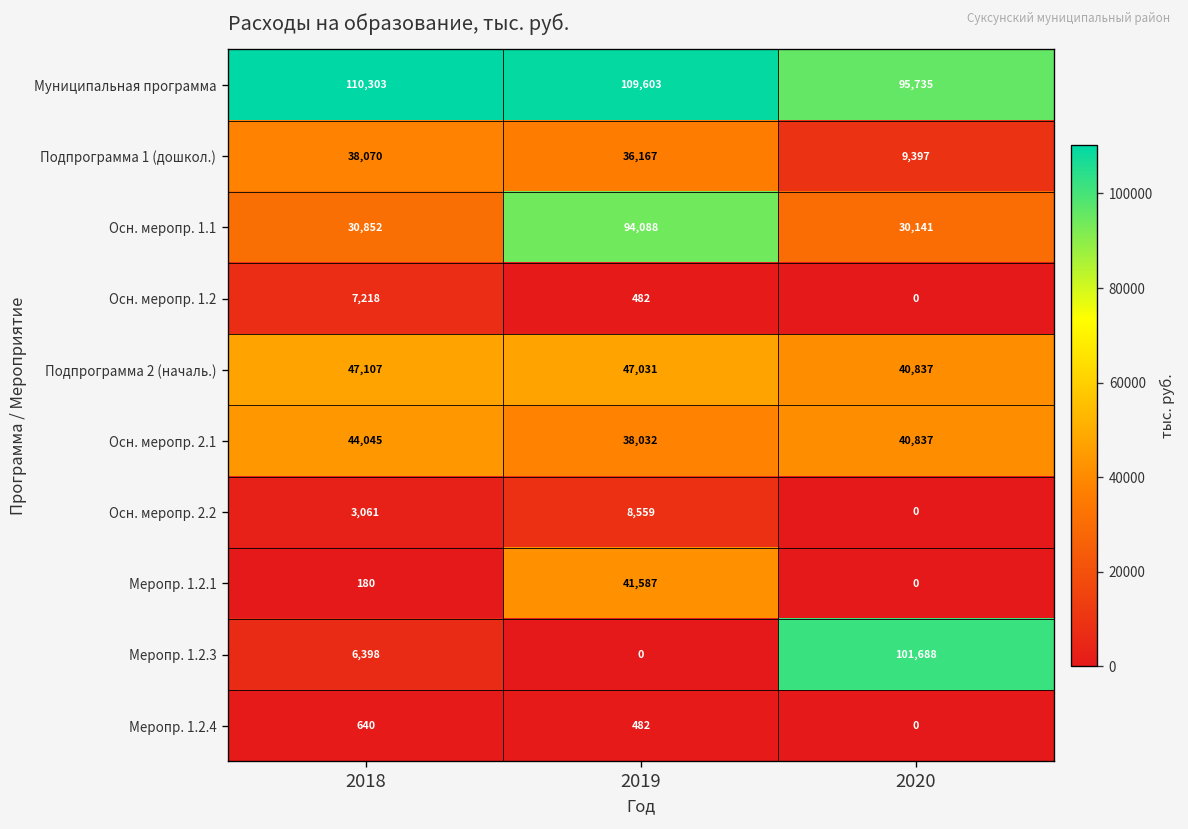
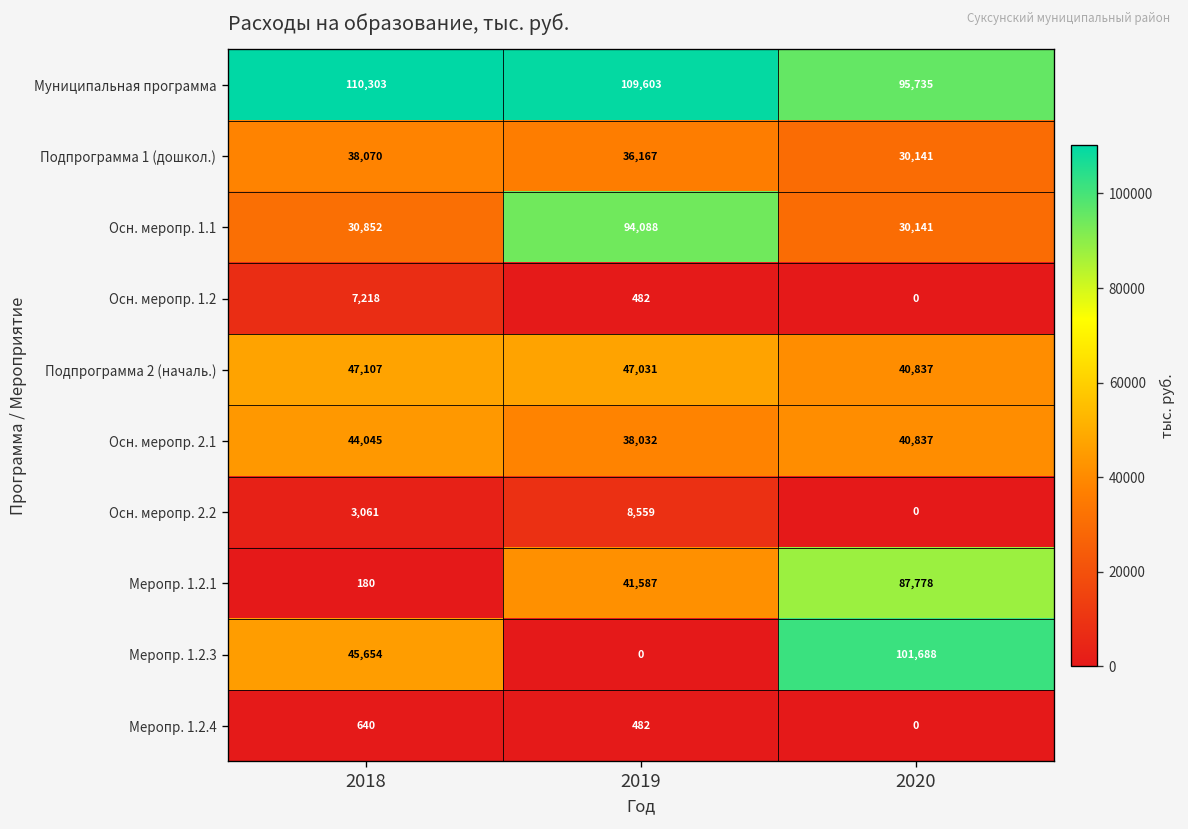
  {
    "Муниципальная программа": {
      "2018": "110,303",
      "2019": "109,603",
      "2020": "95,735"
    },
    "Подпрограмма 1 (дошкол.)": {
      "2018": "38,070",
      "2019": "36,167",
-     "2020": "9,397"
+     "2020": "30,141"
    },
    "Осн. меропр. 1.1": {
      "2018": "30,852",
      "2019": "94,088",
      "2020": "30,141"
    },
    "Осн. меропр. 1.2": {
      "2018": "7,218",
      "2019": "482",
      "2020": "0"
    },
    "Подпрограмма 2 (началь.)": {
      "2018": "47,107",
      "2019": "47,031",
      "2020": "40,837"
    },
    "Осн. меропр. 2.1": {
      "2018": "44,045",
      "2019": "38,032",
      "2020": "40,837"
    },
    "Осн. меропр. 2.2": {
      "2018": "3,061",
      "2019": "8,559",
      "2020": "0"
    },
    "Меропр. 1.2.1": {
      "2018": "180",
      "2019": "41,587",
-     "2020": "0"
+     "2020": "87,778"
    },
    "Меропр. 1.2.3": {
-     "2018": "6,398",
+     "2018": "45,654",
      "2019": "0",
      "2020": "101,688"
    },
    "Меропр. 1.2.4": {
      "2018": "640",
      "2019": "482",
      "2020": "0"
    }
  }
